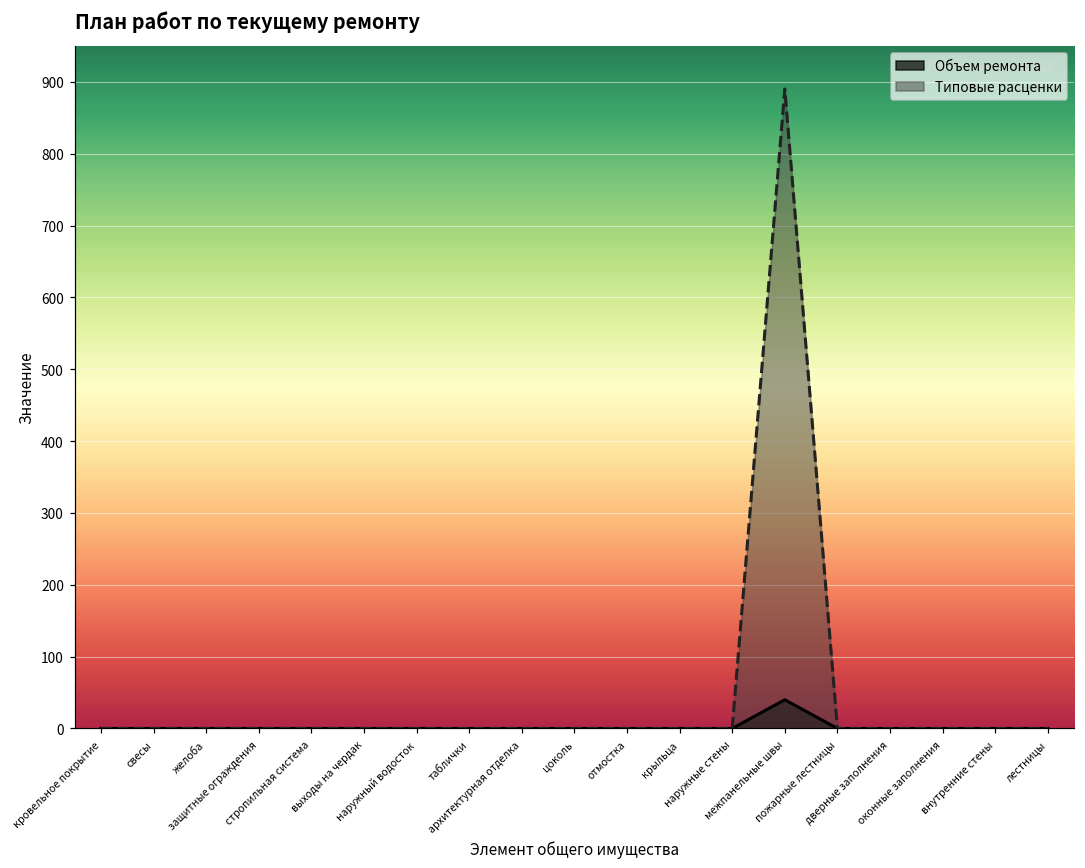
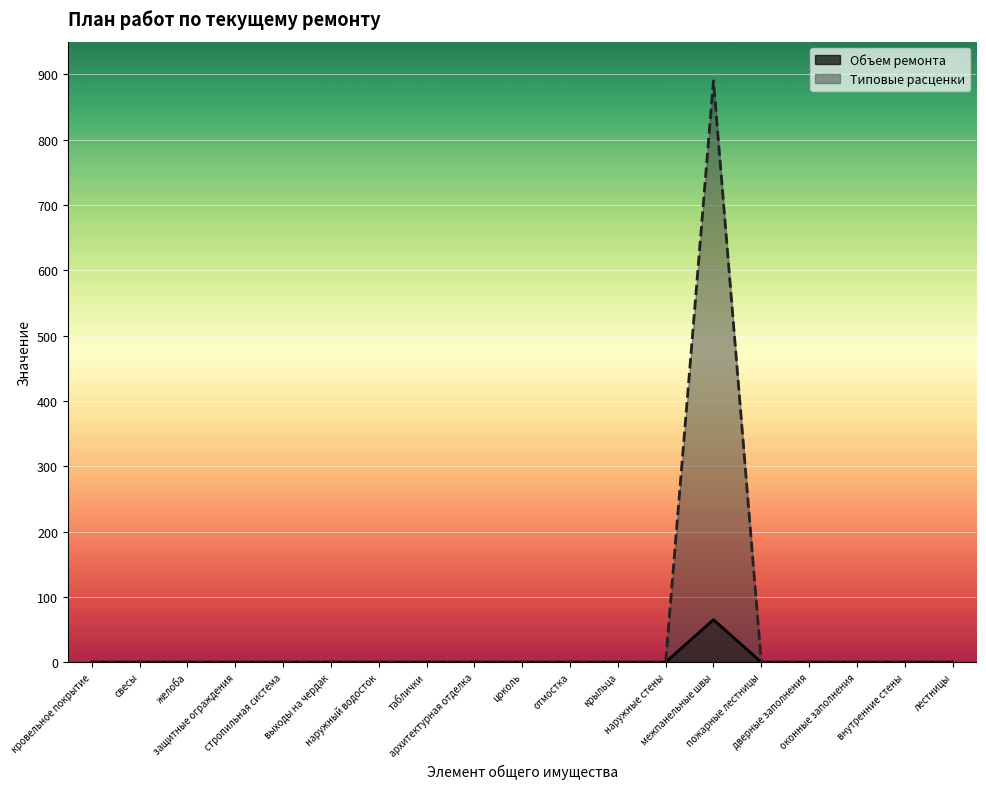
  {
    "Объем ремонта": {
-     "межпанельные швы": 40
+     "межпанельные швы": 70
    },
    "Типовые расценки": {
      "межпанельные швы": 890
    }
  }
